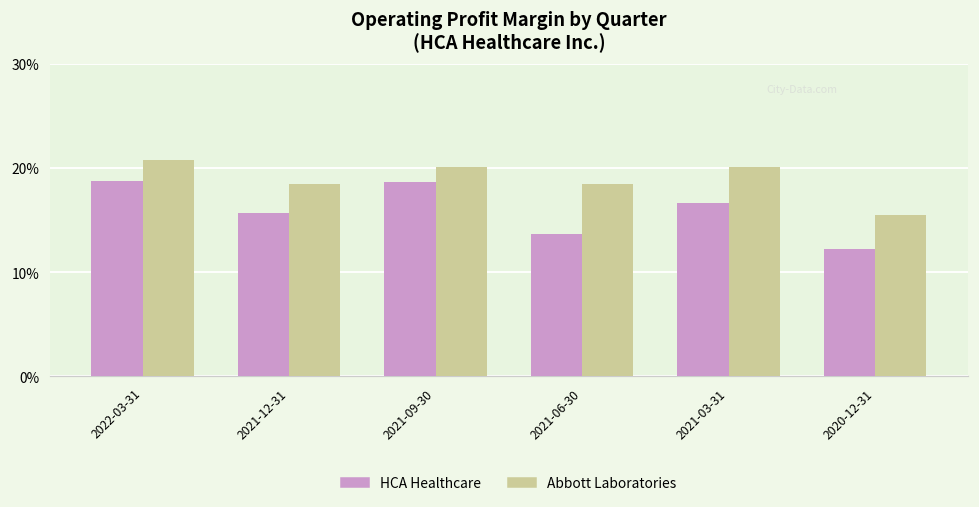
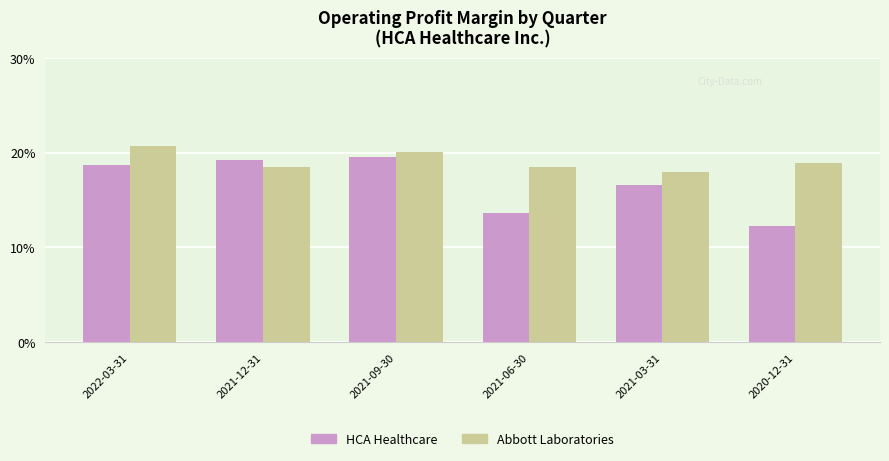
  {
    "HCA Healthcare": {
      "2022-03-31": "19%",
-     "2021-12-31": "16%",
-     "2021-09-30": "19%",
+     "2021-12-31": "19%",
+     "2021-09-30": "20%",
      "2021-06-30": "14%",
      "2021-03-31": "17%",
      "2020-12-31": "12%"
    },
    "Abbott Laboratories": {
      "2022-03-31": "21%",
      "2021-12-31": "18%",
      "2021-09-30": "20%",
      "2021-06-30": "18%",
-     "2021-03-31": "20%",
-     "2020-12-31": "15%"
+     "2021-03-31": "18%",
+     "2020-12-31": "19%"
    }
  }
